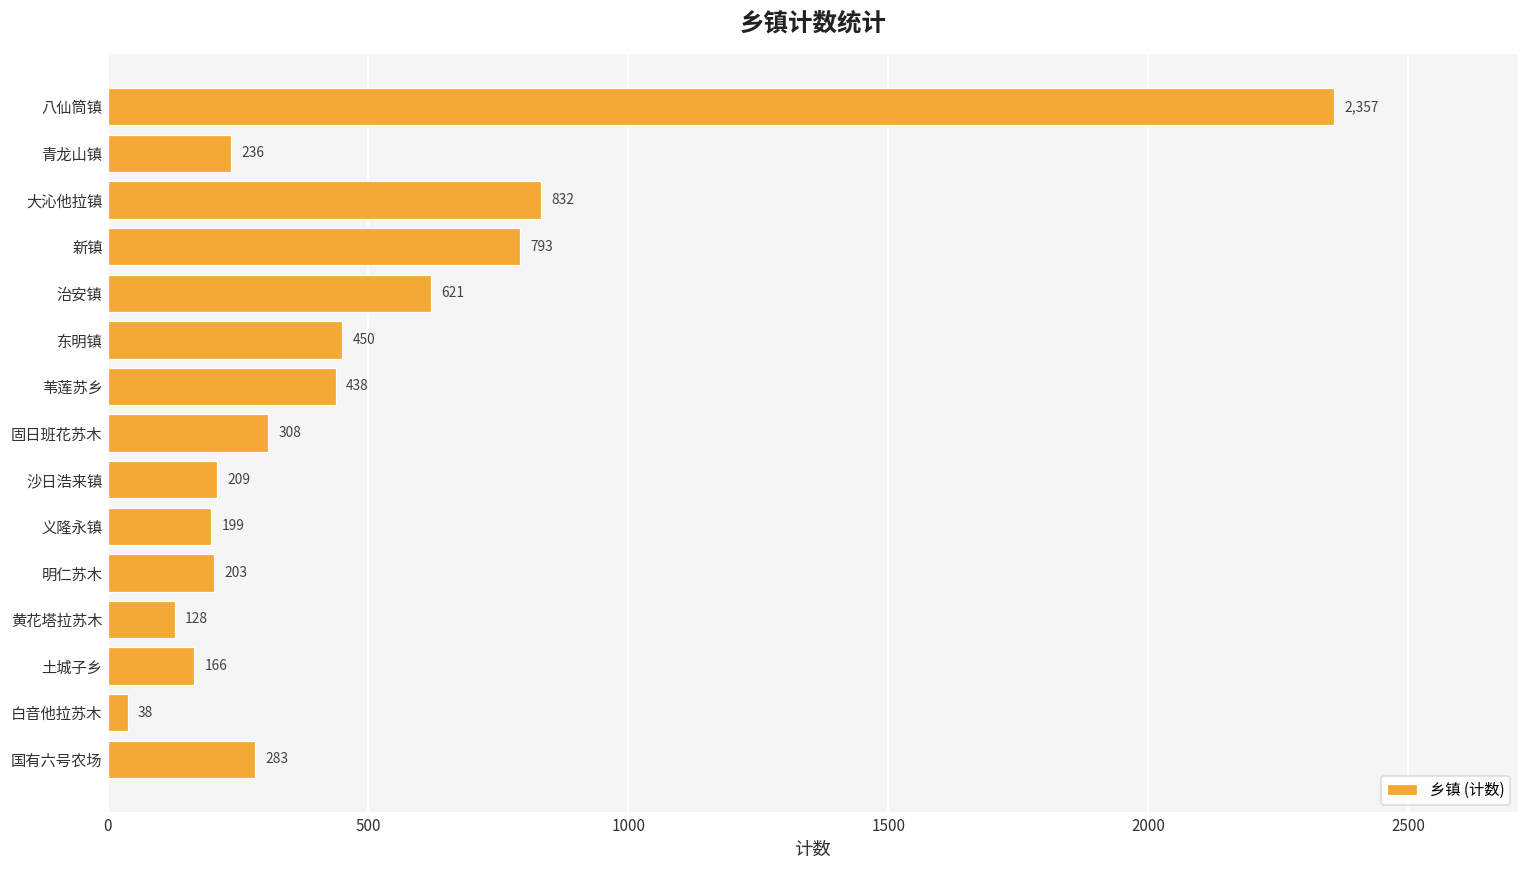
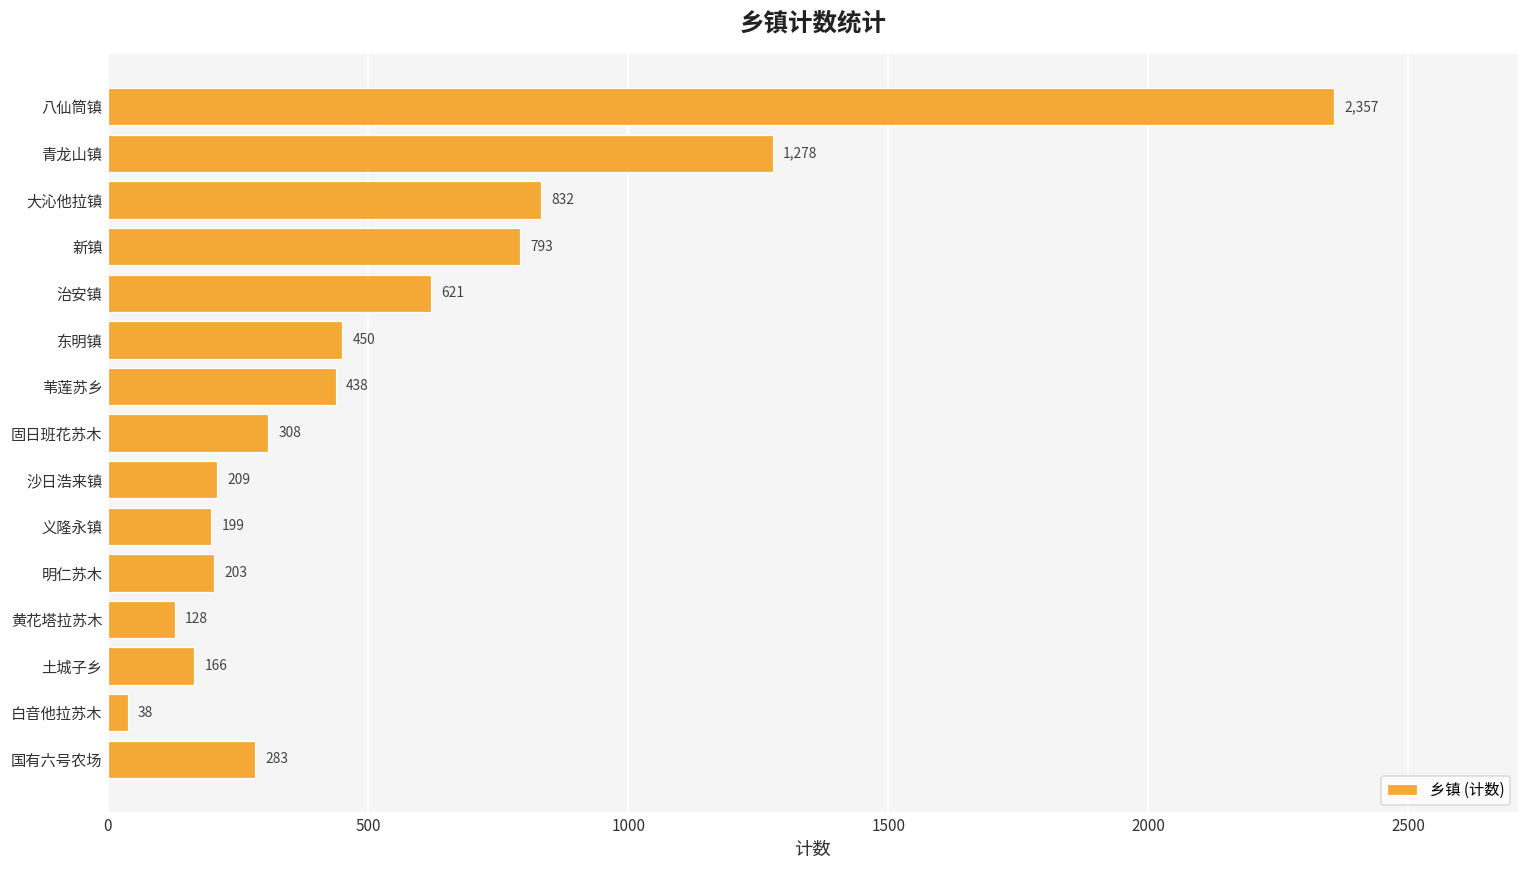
  {
    "八仙筒镇": "2,357",
-   "青龙山镇": "236",
+   "青龙山镇": "1,278",
    "大沁他拉镇": "832",
    "新镇": "793",
    "治安镇": "621",
    "东明镇": "450",
    "苇莲苏乡": "438",
    "固日班花苏木": "308",
    "沙日浩来镇": "209",
    "义隆永镇": "199",
    "明仁苏木": "203",
    "黄花塔拉苏木": "128",
    "土城子乡": "166",
    "白音他拉苏木": "38",
    "国有六号农场": "283"
  }
